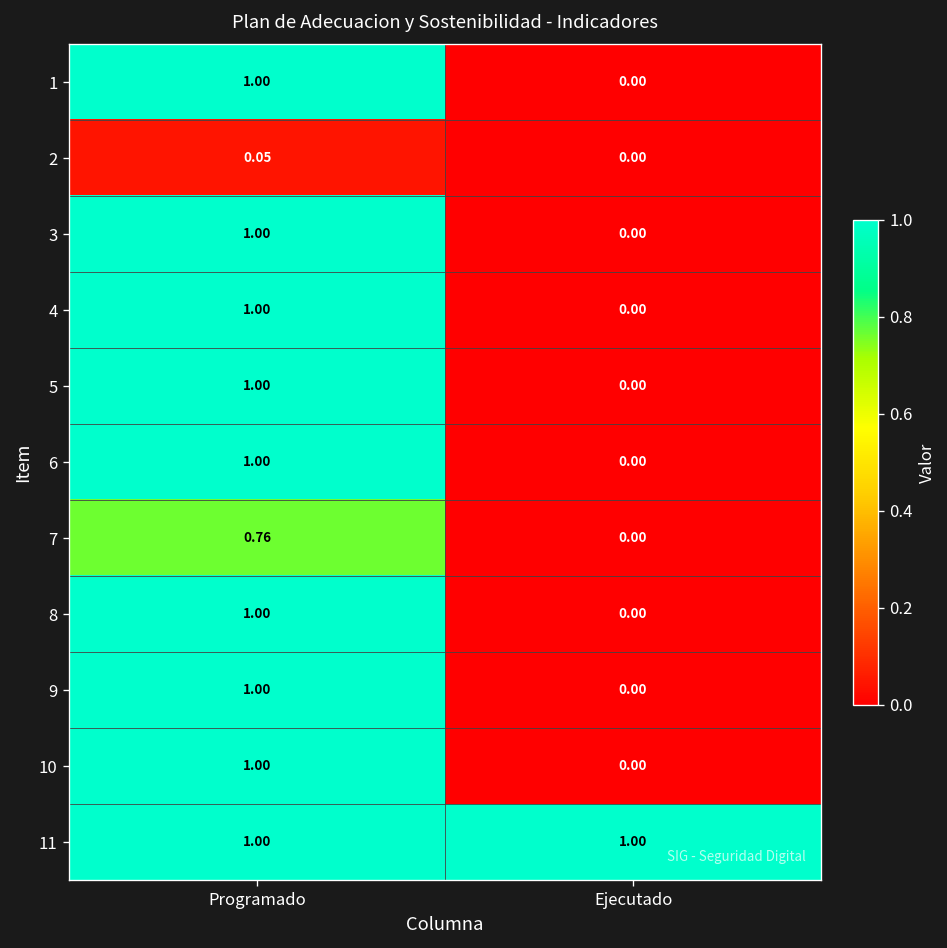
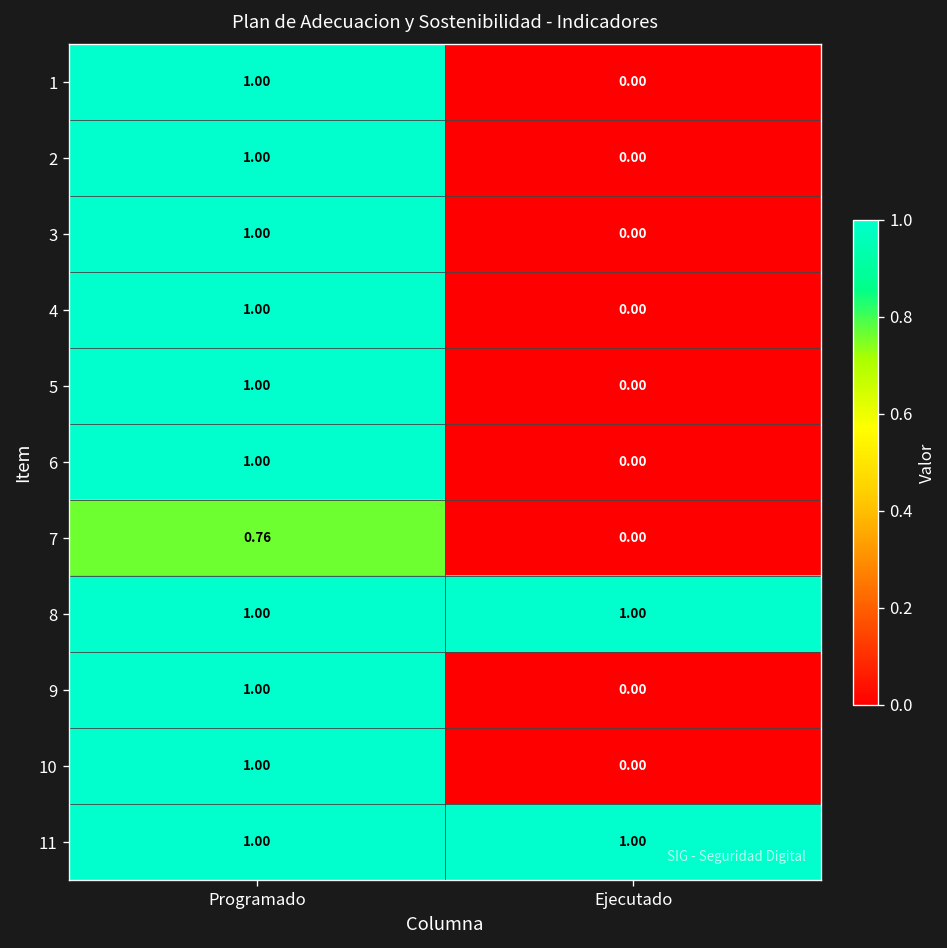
  {
    "1": {
      "Programado": 1.00,
      "Ejecutado": 0.00
    },
    "2": {
-     "Programado": 0.05,
+     "Programado": 1.00,
      "Ejecutado": 0.00
    },
    "3": {
      "Programado": 1.00,
      "Ejecutado": 0.00
    },
    "4": {
      "Programado": 1.00,
      "Ejecutado": 0.00
    },
    "5": {
      "Programado": 1.00,
      "Ejecutado": 0.00
    },
    "6": {
      "Programado": 1.00,
      "Ejecutado": 0.00
    },
    "7": {
      "Programado": 0.76,
      "Ejecutado": 0.00
    },
    "8": {
      "Programado": 1.00,
-     "Ejecutado": 0.00
+     "Ejecutado": 1.00
    },
    "9": {
      "Programado": 1.00,
      "Ejecutado": 0.00
    },
    "10": {
      "Programado": 1.00,
      "Ejecutado": 0.00
    },
    "11": {
      "Programado": 1.00
    }
  }
